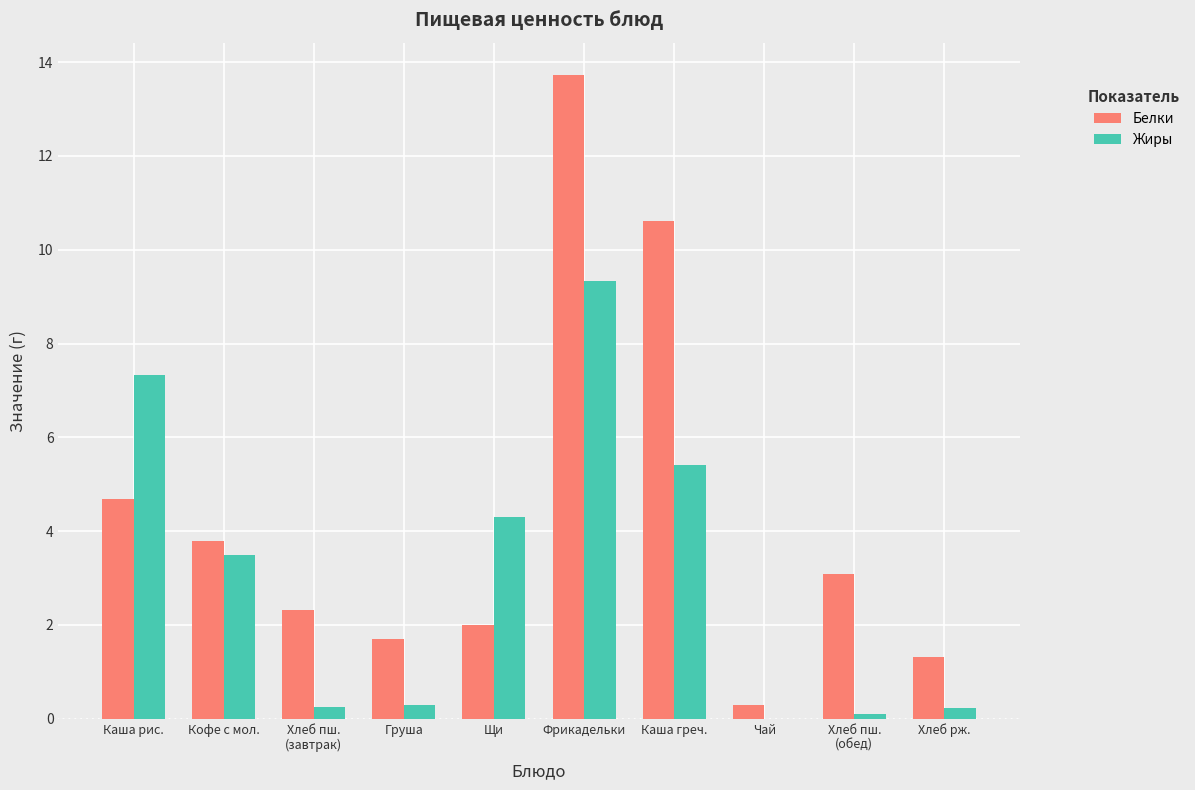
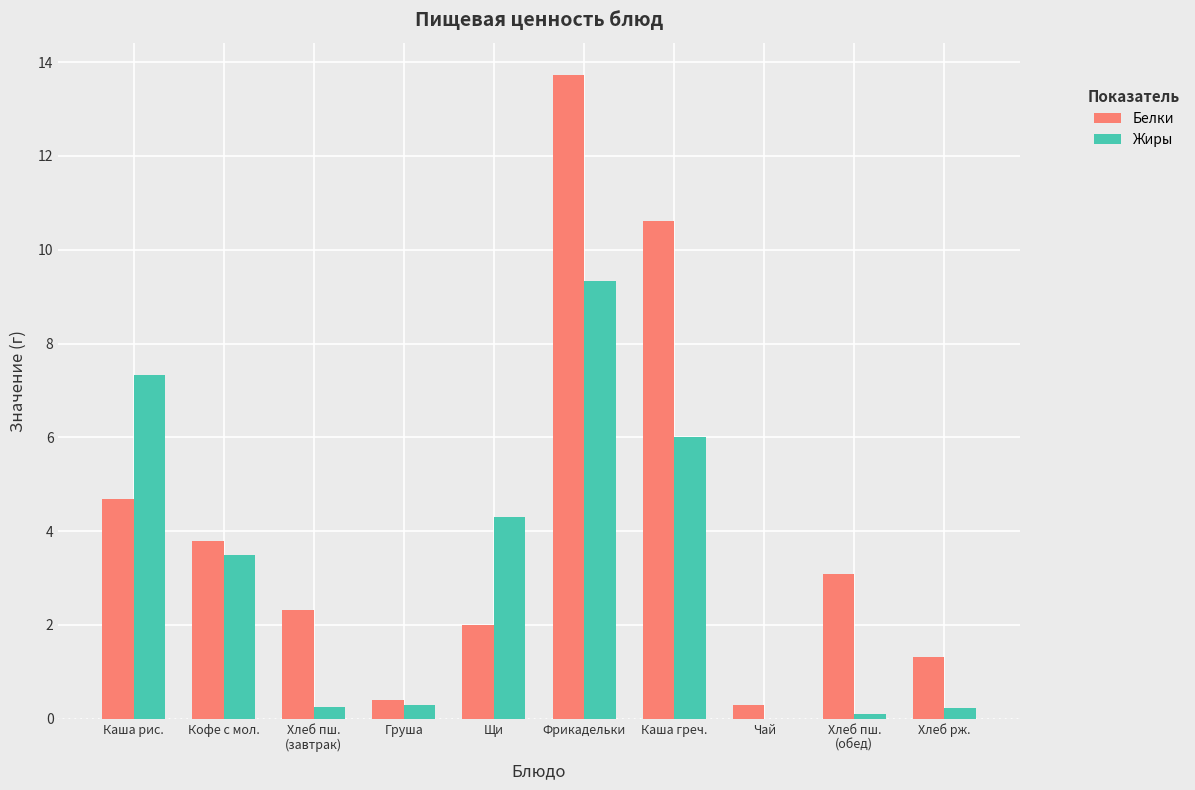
  {
    "Белки": {
      "Каша рис.": 4.7,
      "Кофе с мол.": 3.8,
      "Хлеб пш. (завтрак)": 2.3,
-     "Груша": 1.7,
+     "Груша": 0.4,
      "Щи": 2.0,
      "Фрикадельки": 13.7,
      "Каша греч.": 10.6,
      "Чай": 0.3,
      "Хлеб пш. (обед)": 3.1,
      "Хлеб рж.": 1.3
    },
    "Жиры": {
      "Каша рис.": 7.3,
      "Кофе с мол.": 3.5,
      "Хлеб пш. (завтрак)": 0.2,
      "Груша": 0.3,
      "Щи": 4.3,
      "Фрикадельки": 9.3,
-     "Каша греч.": 5.4,
+     "Каша греч.": 6.0,
      "Чай": 0.0,
      "Хлеб пш. (обед)": 0.1,
      "Хлеб рж.": 0.2
    }
  }
